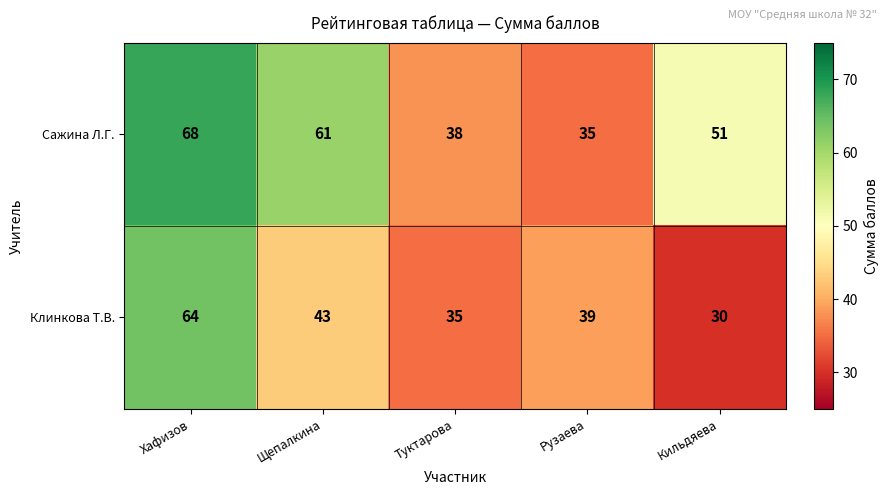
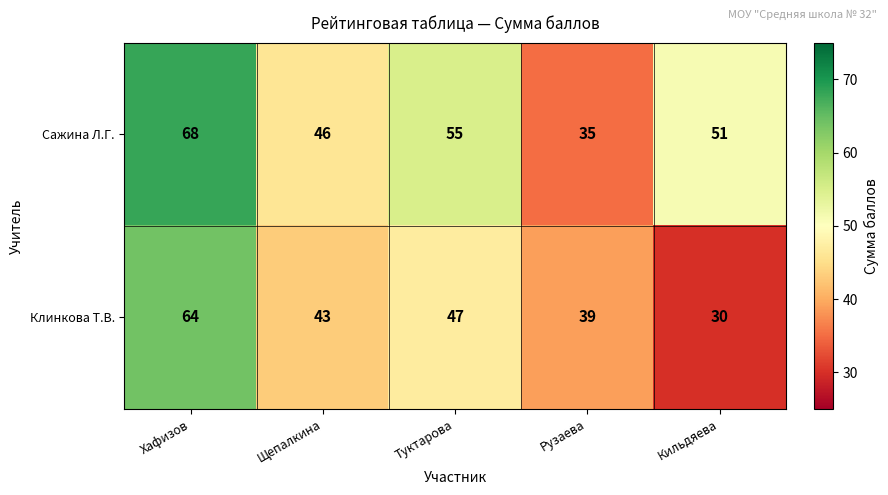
  {
    "Сажина Л.Г.": {
      "Хафизов": 68,
-     "Щепалкина": 61,
-     "Туктарова": 38,
+     "Щепалкина": 46,
+     "Туктарова": 55,
      "Рузаева": 35,
      "Кильдяева": 51
    },
    "Клинкова Т.В.": {
      "Хафизов": 64,
      "Щепалкина": 43,
-     "Туктарова": 35,
+     "Туктарова": 47,
      "Рузаева": 39,
      "Кильдяева": 30
    }
  }
